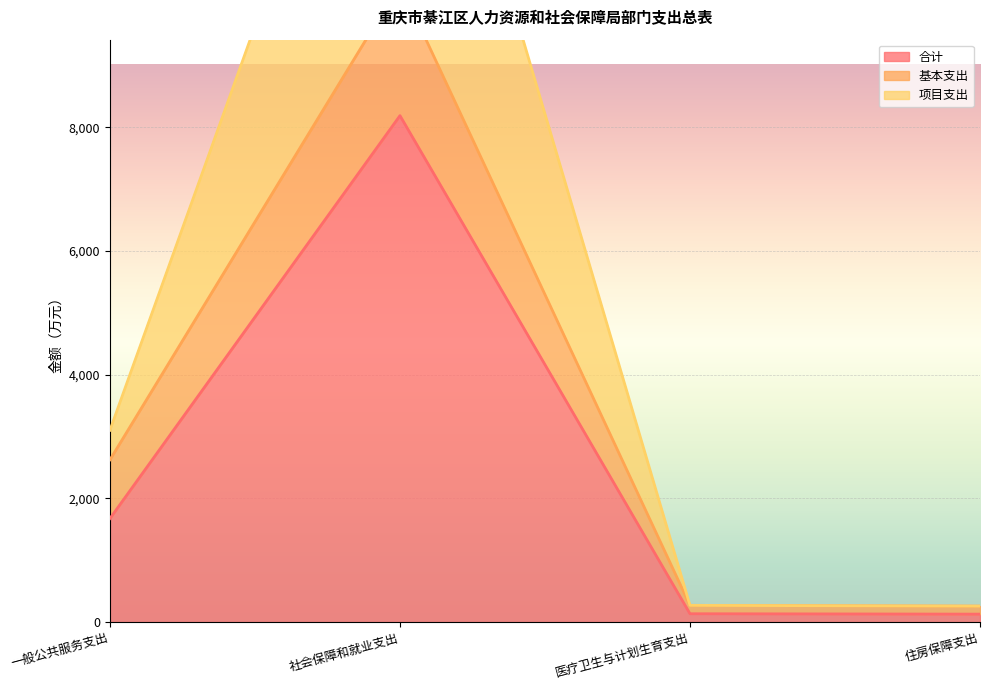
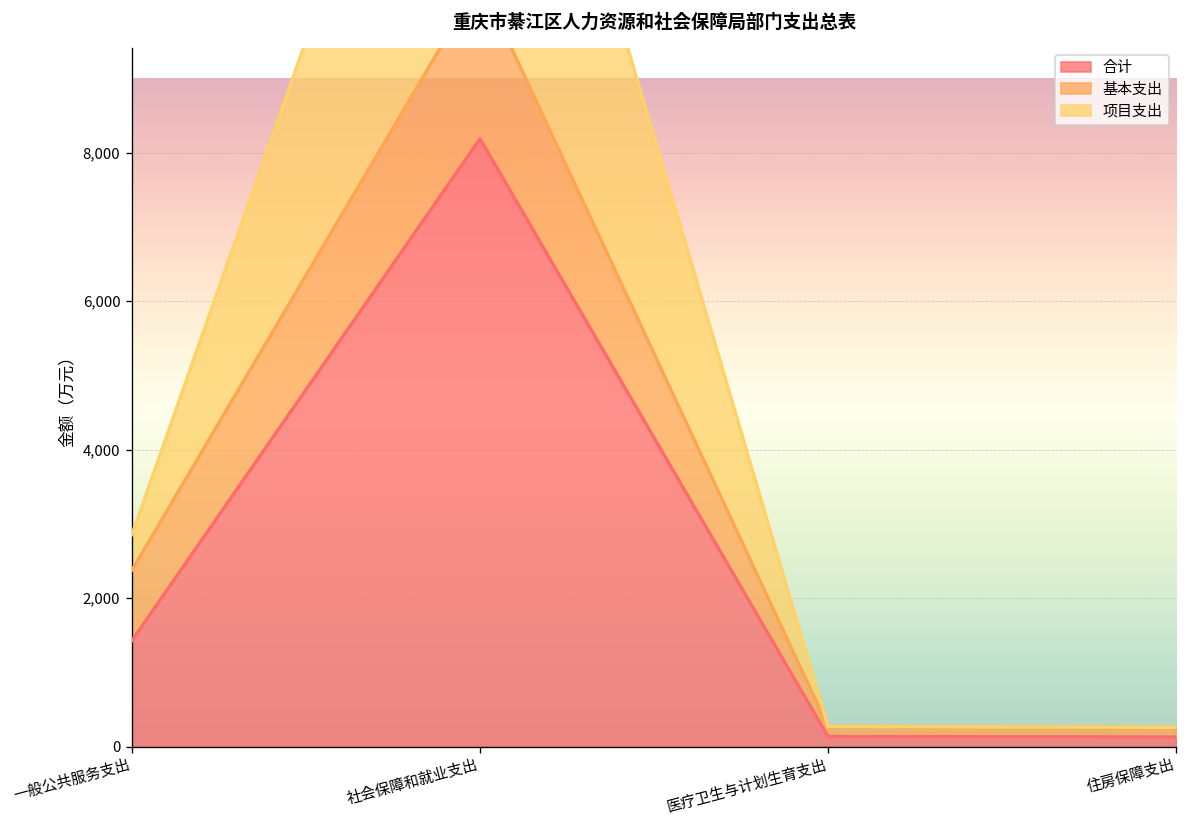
  {
    "合计": {
-     "一般公共服务支出": "1,700",
+     "一般公共服务支出": "1,400",
      "社会保障和就业支出": "8,200",
      "医疗卫生与计划生育支出": "100",
      "住房保障支出": "100"
    }
  }
